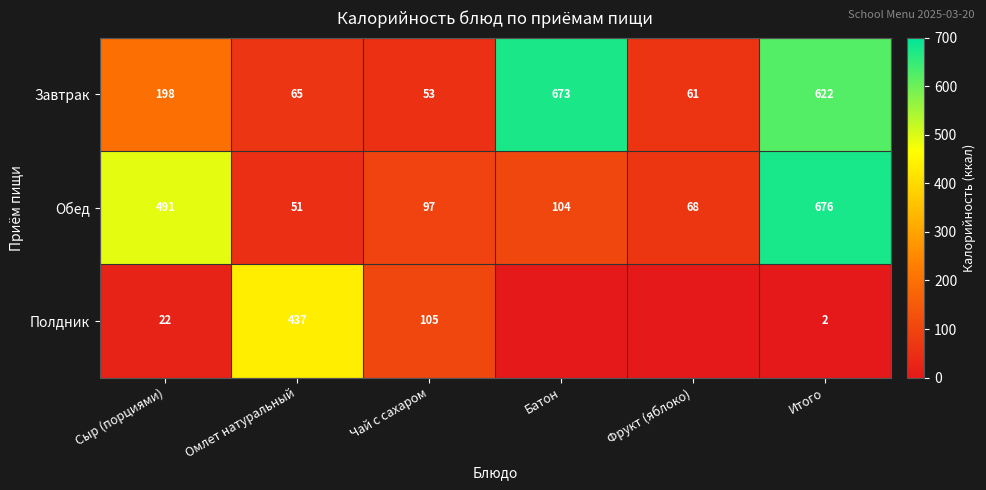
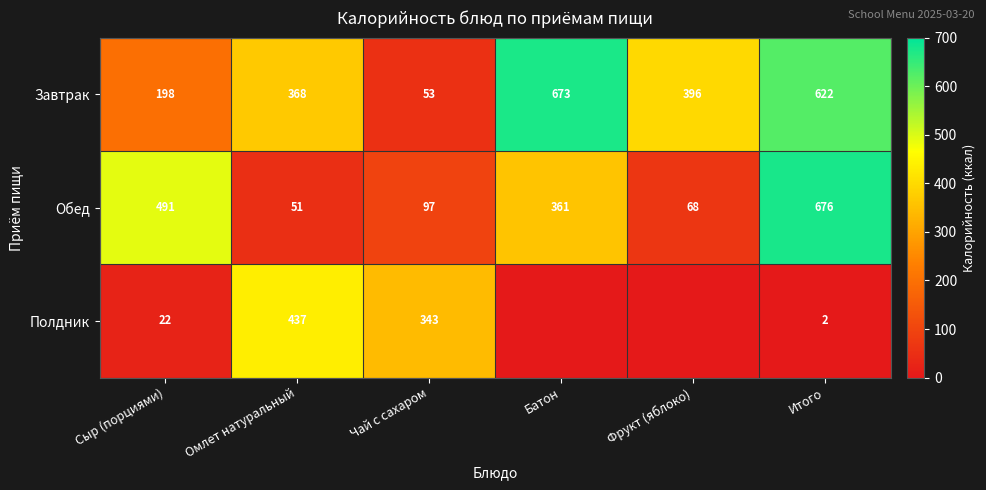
  {
    "Завтрак": {
      "Сыр (порциями)": 198,
-     "Омлет натуральный": 65,
+     "Омлет натуральный": 368,
      "Чай с сахаром": 53,
      "Батон": 673,
-     "Фрукт (яблоко)": 61,
+     "Фрукт (яблоко)": 396,
      "Итого": 622
    },
    "Обед": {
      "Сыр (порциями)": 491,
      "Омлет натуральный": 51,
      "Чай с сахаром": 97,
-     "Батон": 104,
+     "Батон": 361,
      "Фрукт (яблоко)": 68,
      "Итого": 676
    },
    "Полдник": {
      "Сыр (порциями)": 22,
      "Омлет натуральный": 437,
-     "Чай с сахаром": 105,
+     "Чай с сахаром": 343,
      "Итого": 2
    }
  }
